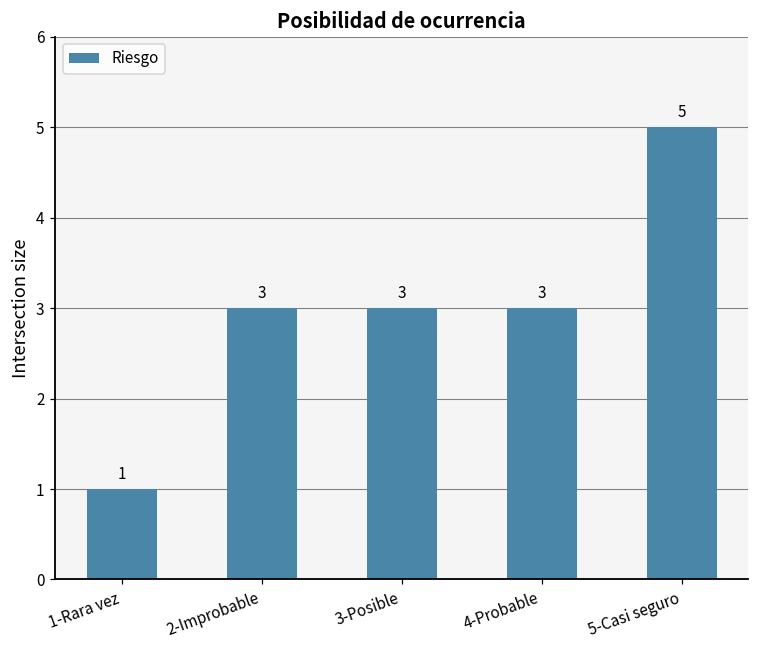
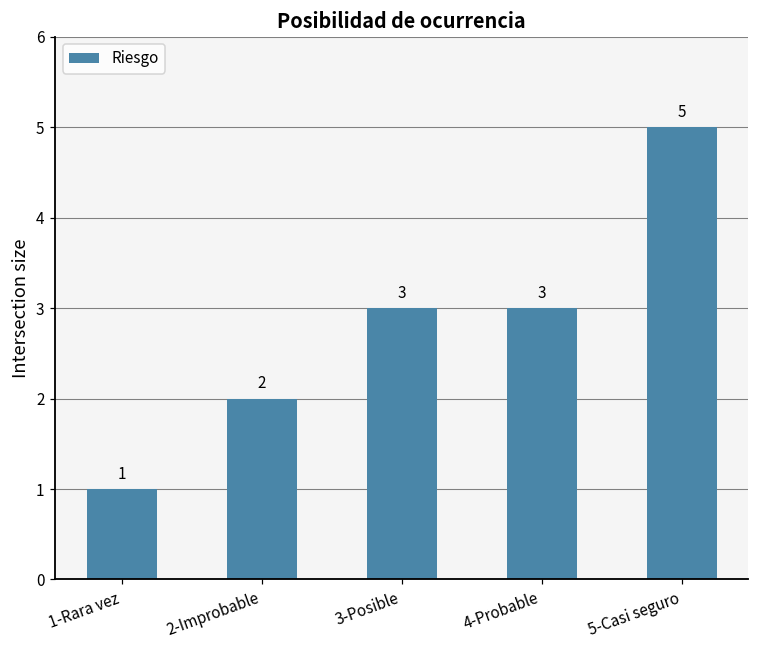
  {
    "1-Rara vez": 1,
-   "2-Improbable": 3,
+   "2-Improbable": 2,
    "3-Posible": 3,
    "4-Probable": 3,
    "5-Casi seguro": 5
  }
